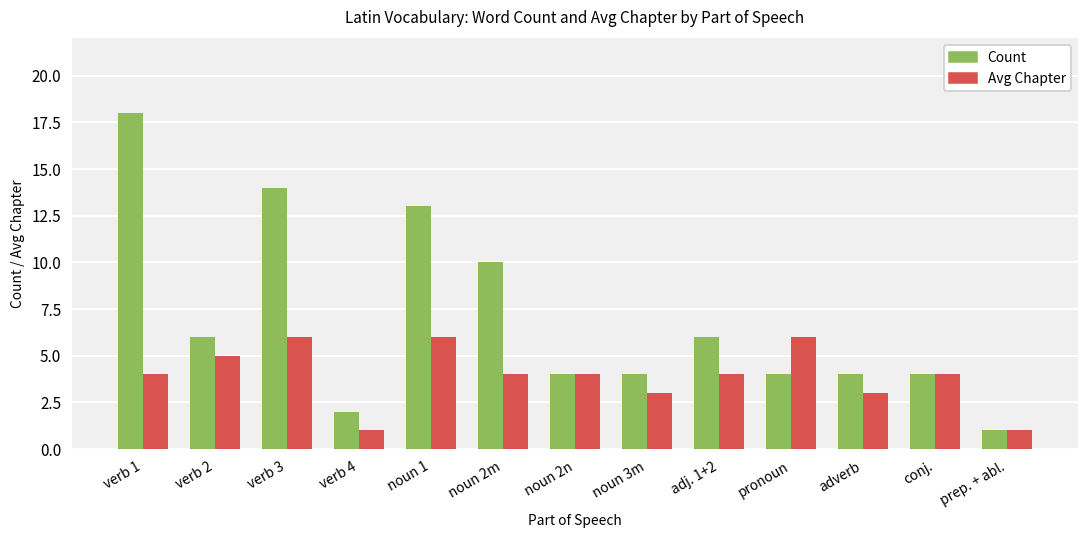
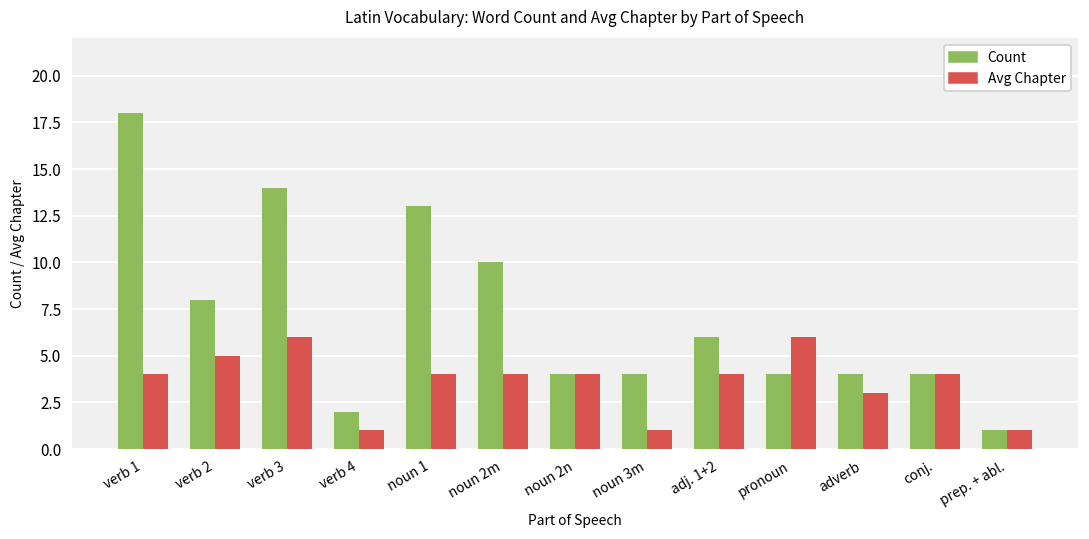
  {
    "Count": {
      "verb 1": 18,
-     "verb 2": 6,
+     "verb 2": 8,
      "verb 3": 14,
      "verb 4": 2,
      "noun 1": 13,
      "noun 2m": 10,
      "noun 2n": 4,
      "noun 3m": 4,
      "adj. 1+2": 6,
      "pronoun": 4,
      "adverb": 4,
      "conj.": 4,
      "prep. + abl.": 1
    },
    "Avg Chapter": {
      "verb 1": 4,
      "verb 2": 5,
      "verb 3": 6,
      "verb 4": 1,
-     "noun 1": 6,
+     "noun 1": 4,
      "noun 2m": 4,
      "noun 2n": 4,
-     "noun 3m": 3,
+     "noun 3m": 1,
      "adj. 1+2": 4,
      "pronoun": 6,
      "adverb": 3,
      "conj.": 4,
      "prep. + abl.": 1
    }
  }
